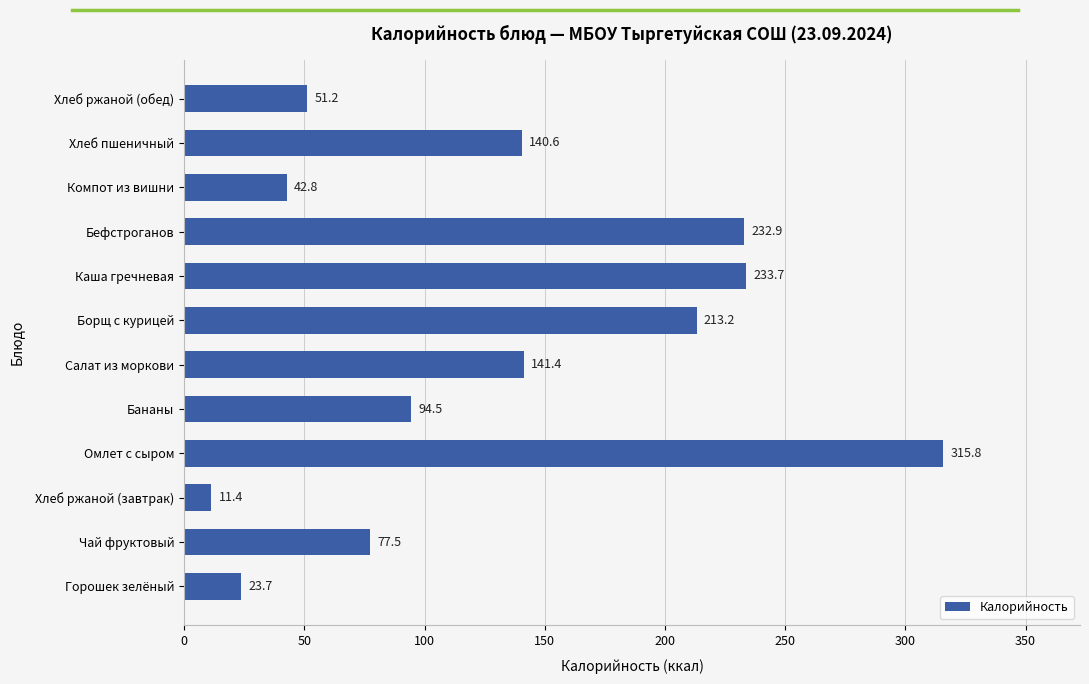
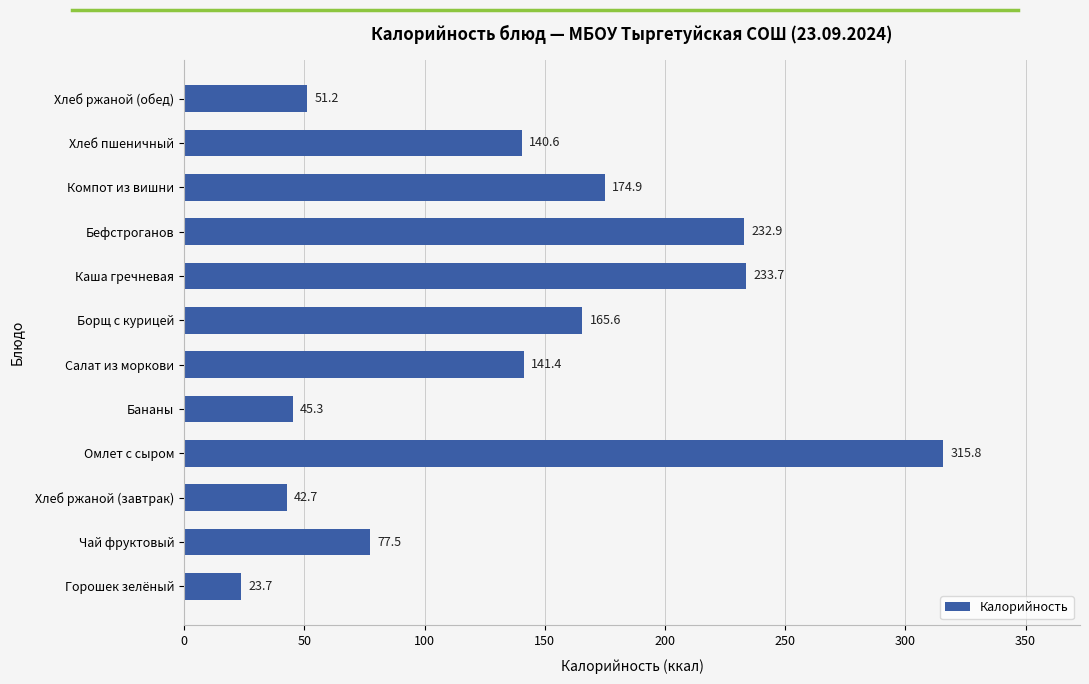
  {
    "Хлеб ржаной (обед)": 51.2,
    "Хлеб пшеничный": 140.6,
-   "Компот из вишни": 42.8,
+   "Компот из вишни": 174.9,
    "Бефстроганов": 232.9,
    "Каша гречневая": 233.7,
-   "Борщ с курицей": 213.2,
+   "Борщ с курицей": 165.6,
    "Салат из моркови": 141.4,
-   "Бананы": 94.5,
+   "Бананы": 45.3,
    "Омлет с сыром": 315.8,
-   "Хлеб ржаной (завтрак)": 11.4,
+   "Хлеб ржаной (завтрак)": 42.7,
    "Чай фруктовый": 77.5,
    "Горошек зелёный": 23.7
  }
